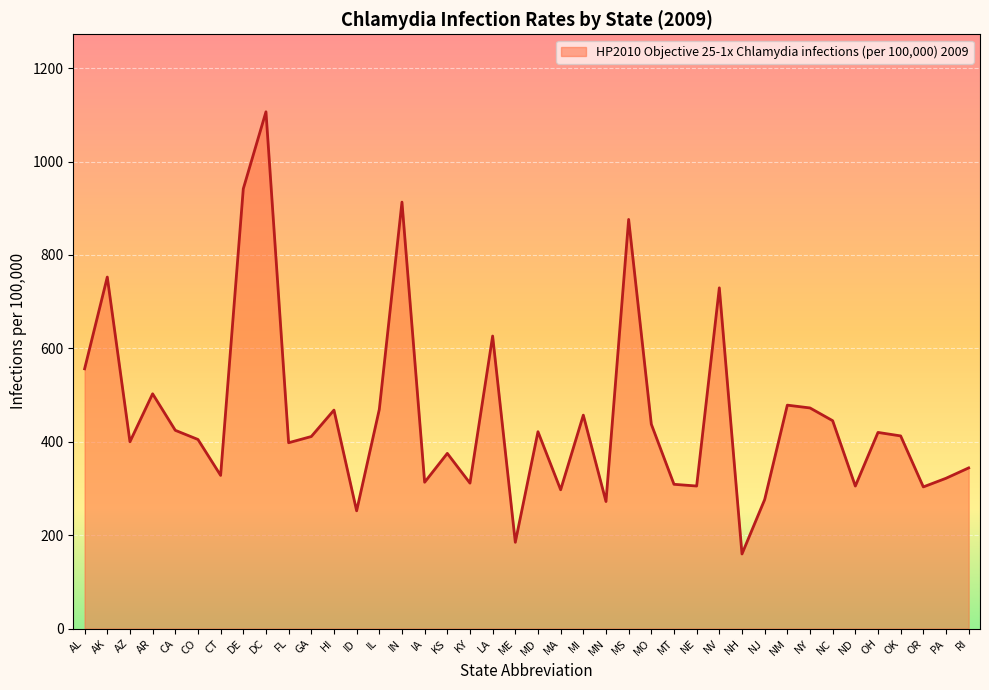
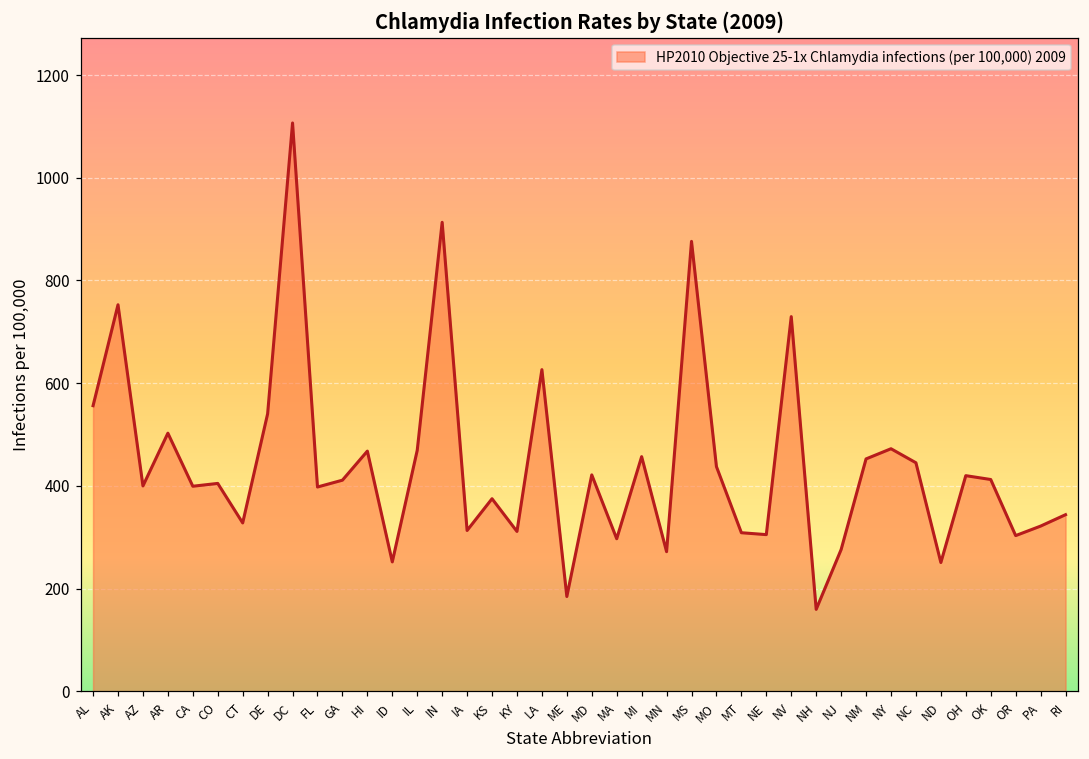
  {
    "AL": 560,
    "AK": 750,
    "AZ": 400,
    "AR": 500,
-   "CA": 420,
+   "CA": 400,
    "CO": 400,
    "CT": 330,
-   "DE": 940,
+   "DE": 540,
    "DC": 1110,
    "FL": 400,
    "GA": 410,
    "HI": 470,
    "ID": 250,
    "IL": 470,
    "IN": 910,
    "IA": 310,
    "KS": 380,
    "KY": 310,
    "LA": 630,
    "ME": 180,
    "MD": 420,
    "MA": 300,
    "MI": 460,
    "MN": 270,
    "MS": 880,
    "MO": 440,
    "MT": 310,
    "NE": 310,
    "NV": 730,
    "NH": 160,
    "NJ": 280,
-   "NM": 480,
+   "NM": 450,
    "NY": 470,
    "NC": 450,
-   "ND": 310,
+   "ND": 250,
    "OH": 420,
    "OK": 410,
    "OR": 300,
    "PA": 320,
    "RI": 340
  }
